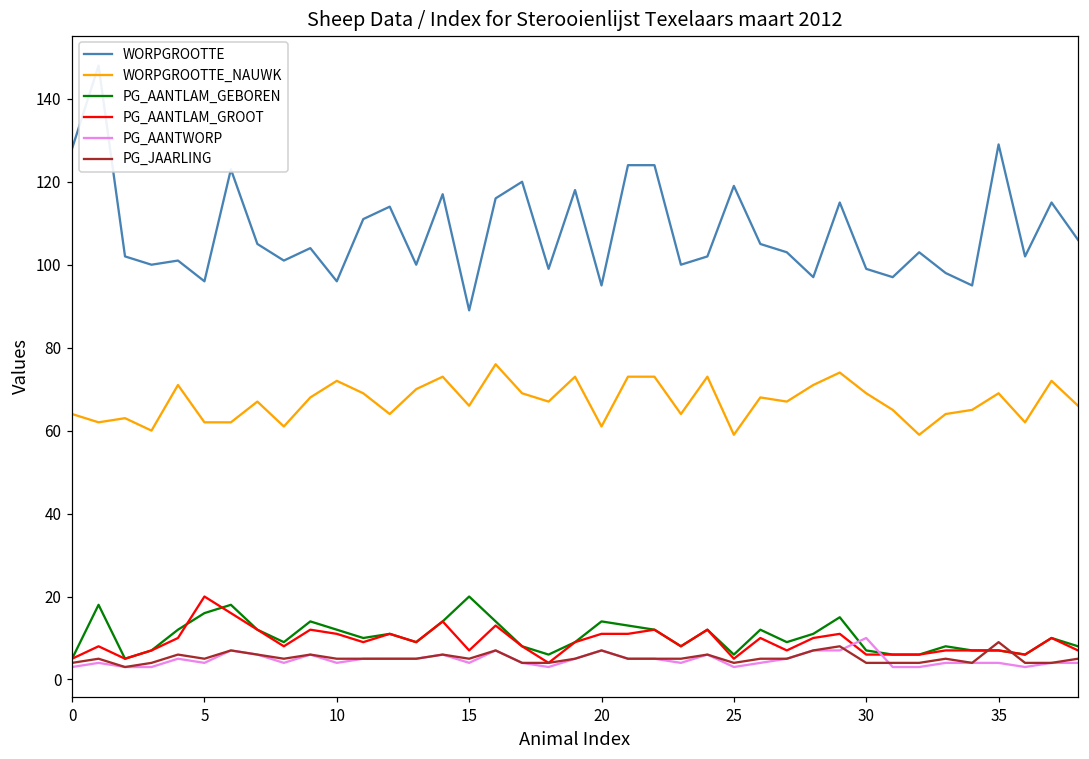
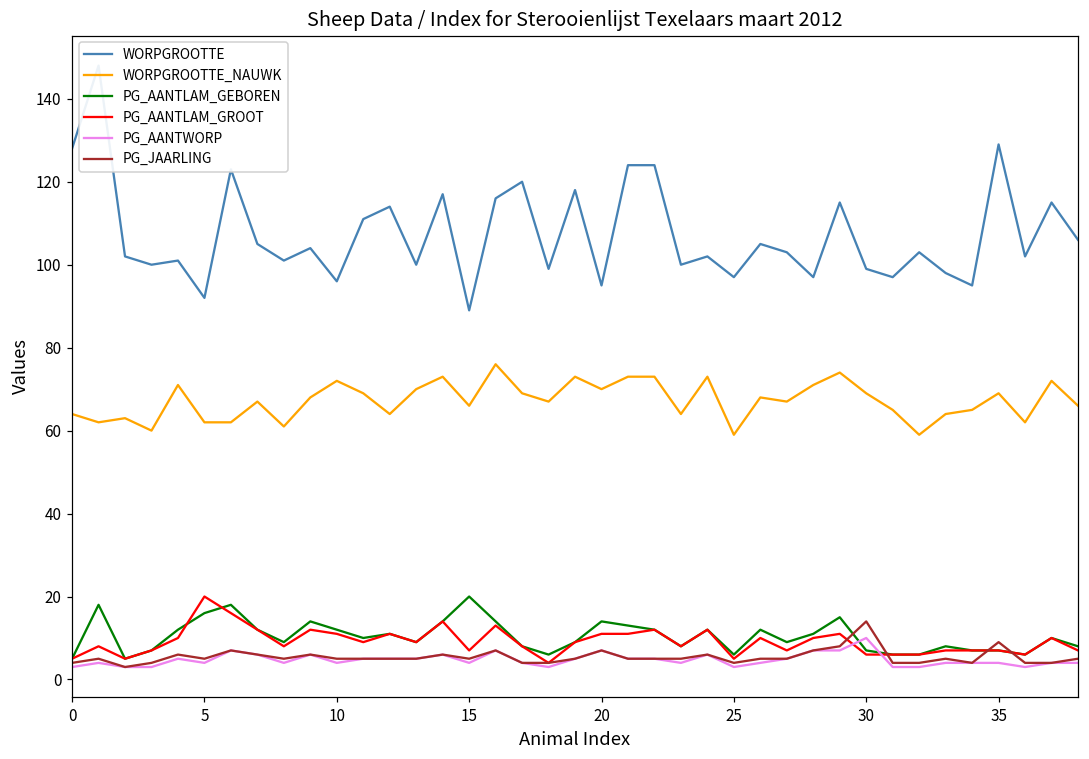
  {
    "WORPGROOTTE": {
      "0": 128,
-     "5": 96,
+     "5": 92,
      "10": 96,
      "15": 89,
      "20": 95,
-     "25": 119,
+     "25": 97,
      "30": 99,
      "35": 129
    },
    "WORPGROOTTE_NAUWK": {
      "0": 64,
      "5": 62,
      "10": 72,
      "15": 66,
-     "20": 61,
+     "20": 70,
      "25": 59,
      "30": 69,
      "35": 69
    },
    "PG_AANTLAM_GEBOREN": {
      "5": 16,
      "10": 12,
      "15": 20,
      "20": 14,
      "25": 6,
      "30": 7
    },
    "PG_AANTLAM_GROOT": {
      "5": 20,
      "10": 11,
      "15": 7,
      "20": 11,
      "25": 5,
      "30": 6
    },
    "PG_AANTWORP": {
      "0": 3,
      "5": 4,
      "10": 4,
      "15": 4,
      "25": 3,
      "30": 10,
      "35": 4
    },
    "PG_JAARLING": {
      "0": 4,
      "5": 5,
      "10": 5,
      "15": 5,
      "25": 4,
-     "30": 4,
+     "30": 14,
      "35": 9
    }
  }
